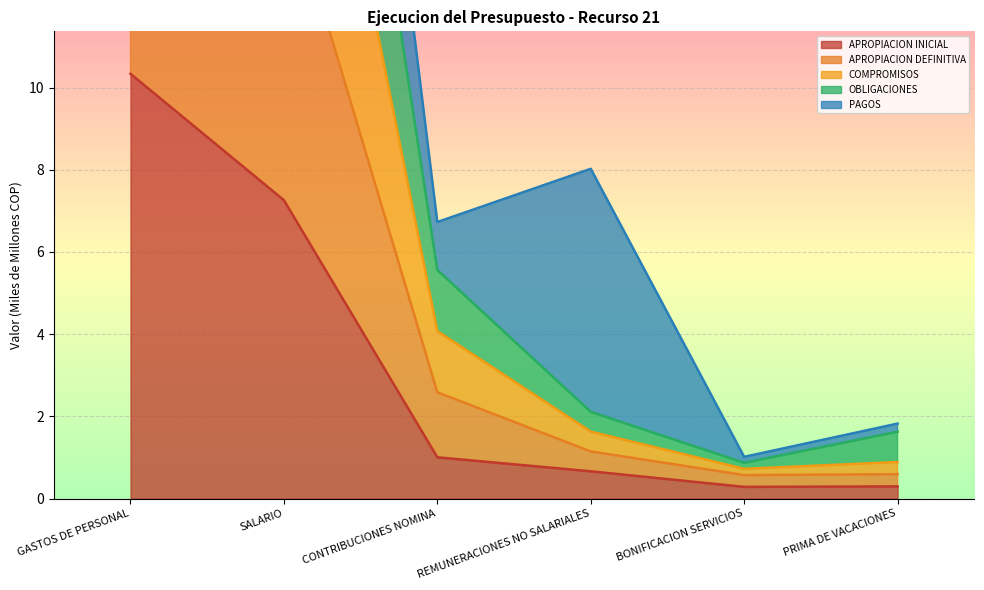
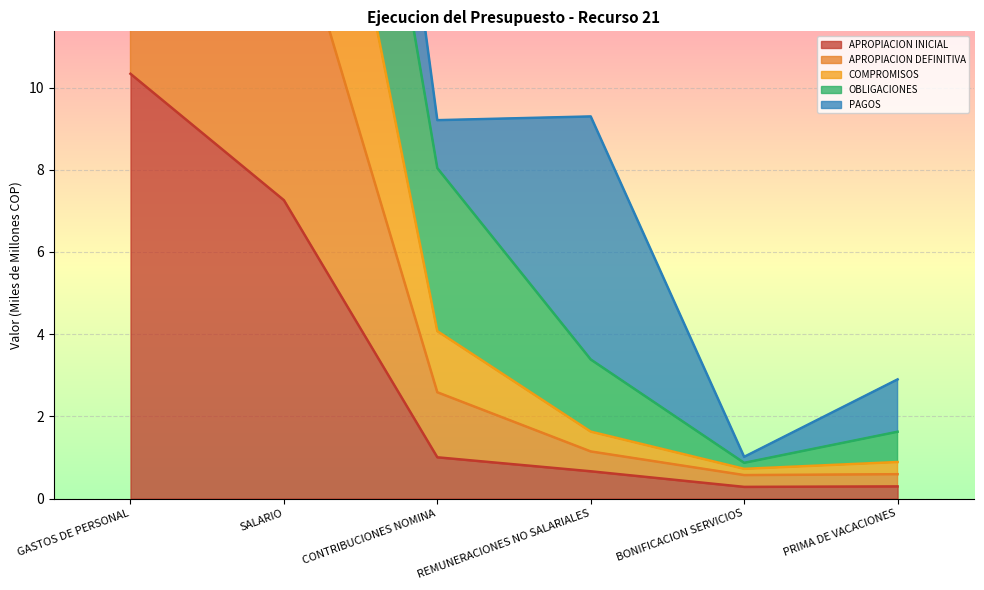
  {
    "APROPIACION INICIAL": {
      "GASTOS DE PERSONAL": 10.3,
      "SALARIO": 7.3,
      "CONTRIBUCIONES NOMINA": 1.0,
      "REMUNERACIONES NO SALARIALES": 0.7,
      "BONIFICACION SERVICIOS": 0.3,
      "PRIMA DE VACACIONES": 0.3
    },
    "OBLIGACIONES": {
-     "CONTRIBUCIONES NOMINA": 1.5,
-     "REMUNERACIONES NO SALARIALES": 0.5,
+     "CONTRIBUCIONES NOMINA": 4.0,
+     "REMUNERACIONES NO SALARIALES": 1.8,
      "BONIFICACION SERVICIOS": 0.1,
      "PRIMA DE VACACIONES": 0.7
    },
    "PAGOS": {
      "CONTRIBUCIONES NOMINA": 1.2,
      "REMUNERACIONES NO SALARIALES": 5.9,
      "BONIFICACION SERVICIOS": 0.1,
-     "PRIMA DE VACACIONES": 0.2
+     "PRIMA DE VACACIONES": 1.3
    }
  }
